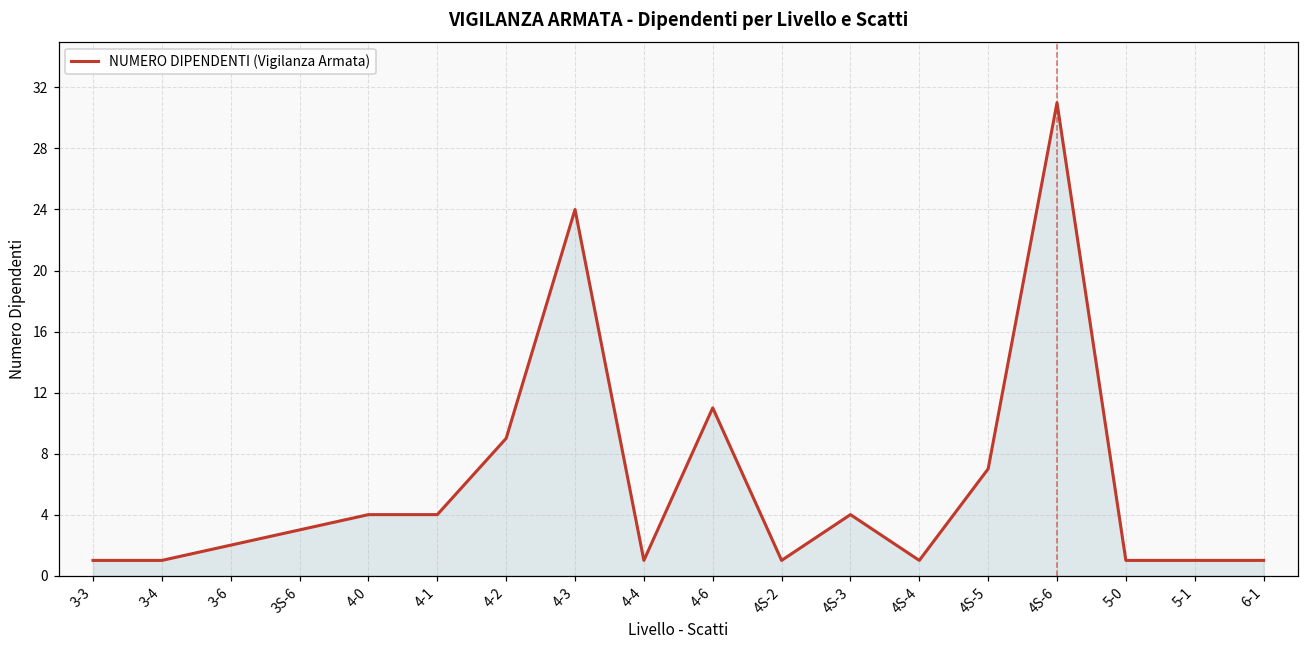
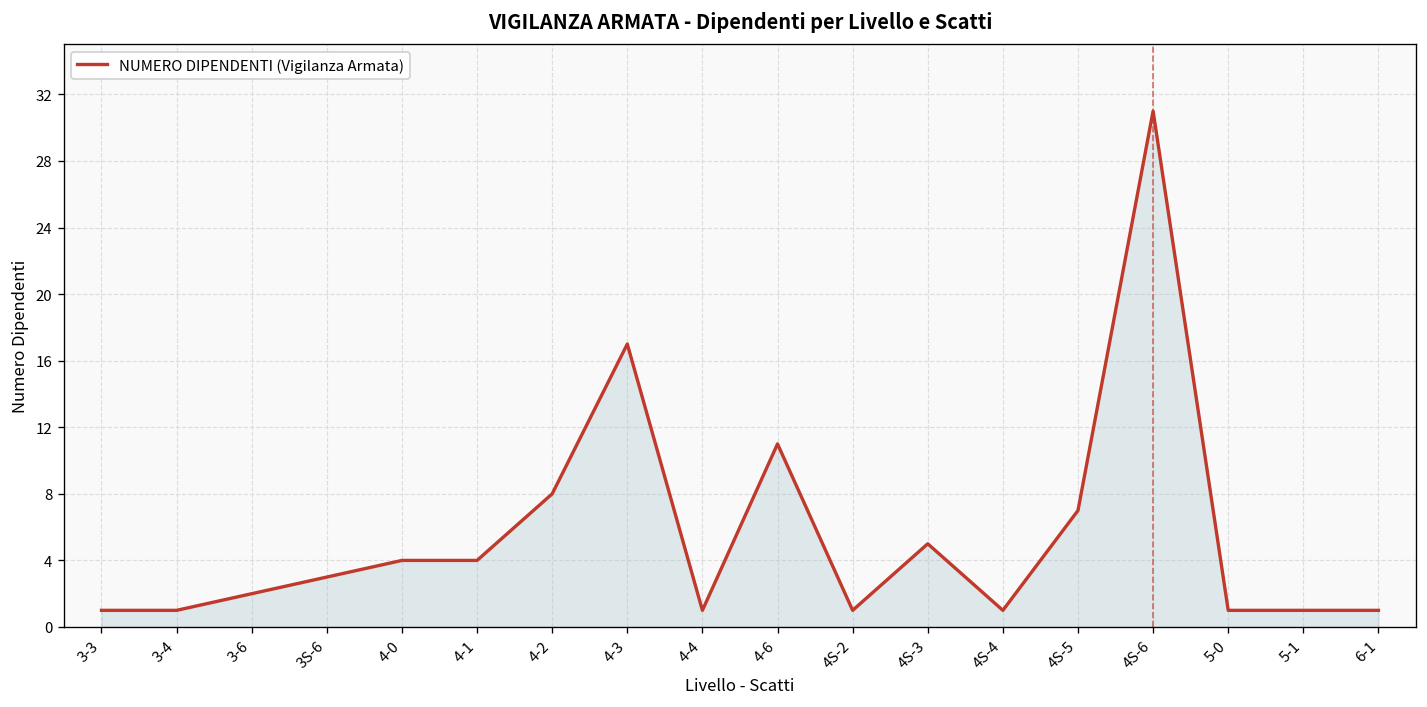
  {
    "3-3": 1,
    "3-4": 1,
    "3-6": 2,
    "3S-6": 3,
    "4-0": 4,
    "4-1": 4,
-   "4-2": 9,
-   "4-3": 24,
+   "4-2": 8,
+   "4-3": 17,
    "4-4": 1,
    "4-6": 11,
    "4S-2": 1,
-   "4S-3": 4,
+   "4S-3": 5,
    "4S-4": 1,
    "4S-5": 7,
    "4S-6": 31,
    "5-0": 1,
    "5-1": 1,
    "6-1": 1
  }
